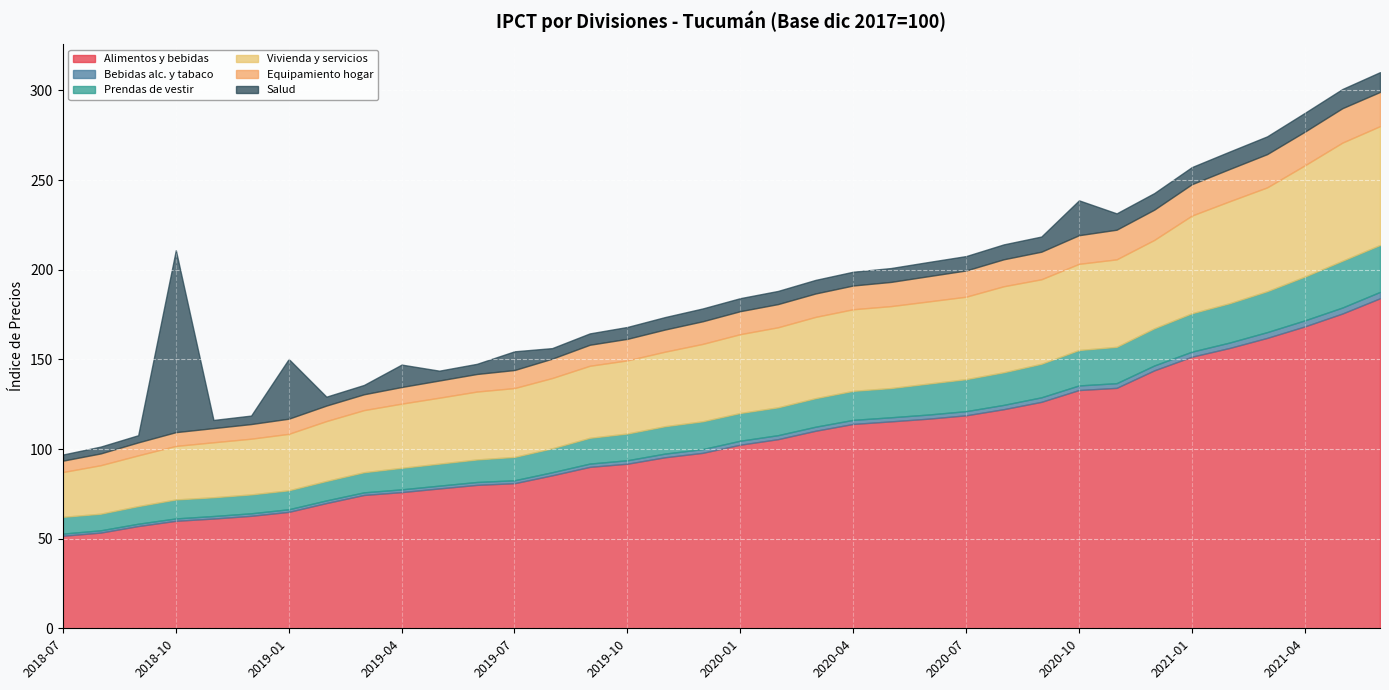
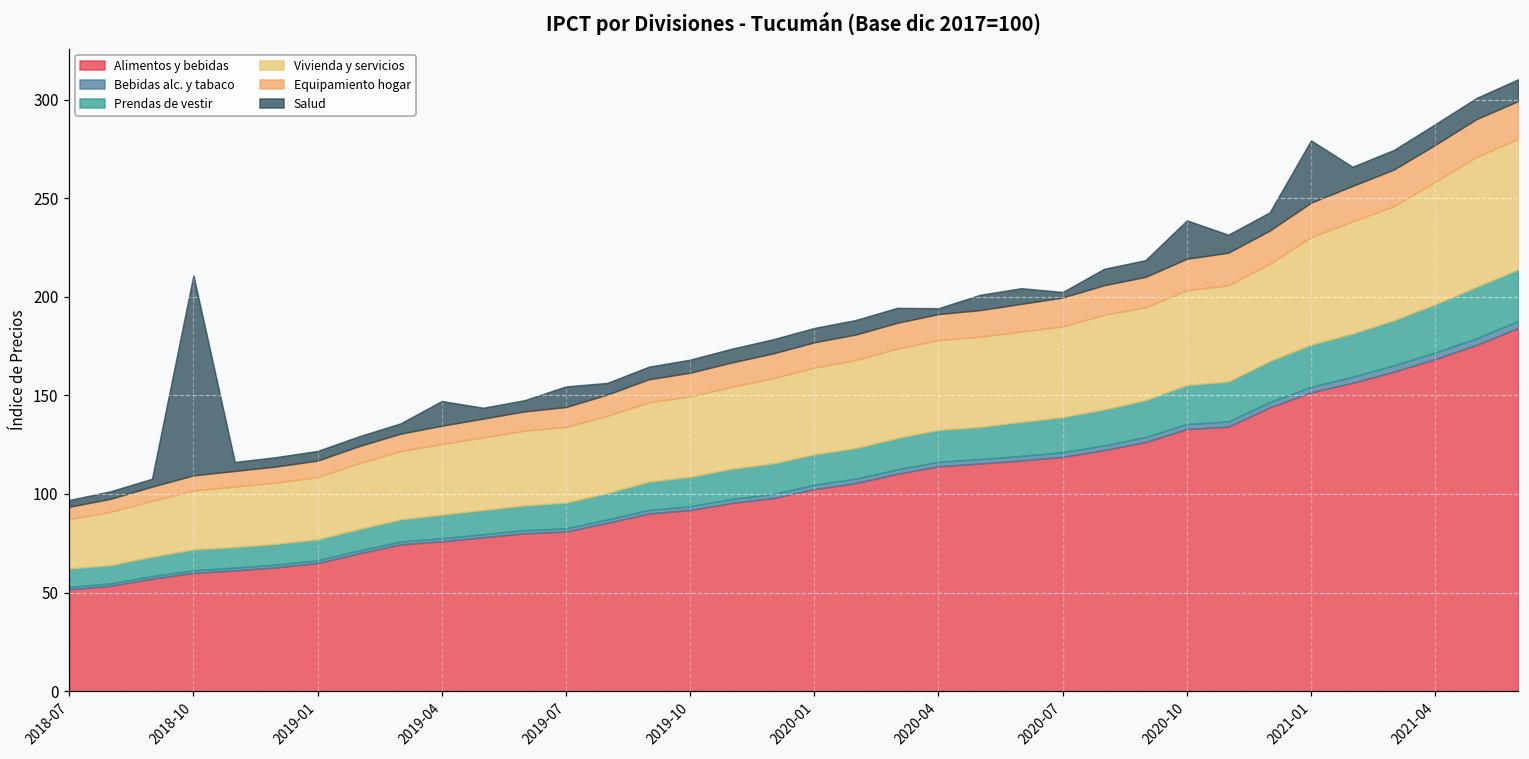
  {
    "Alimentos y bebidas": {
      "2019-01": 65,
      "2019-04": 76,
      "2019-07": 81,
      "2019-10": 92,
      "2020-01": 102,
      "2020-04": 114,
      "2020-07": 119,
      "2020-10": 133,
      "2021-01": 151,
      "2021-04": 168
    },
    "Salud": {
      "2018-07": 3,
      "2018-10": 102,
-     "2019-01": 33,
+     "2019-01": 5,
      "2019-04": 13,
      "2019-07": 10,
      "2019-10": 7,
      "2020-01": 7,
-     "2020-04": 8,
-     "2020-07": 8,
+     "2020-04": 3,
+     "2020-07": 3,
      "2020-10": 19,
-     "2021-01": 10,
+     "2021-01": 32,
      "2021-04": 10
    }
  }
